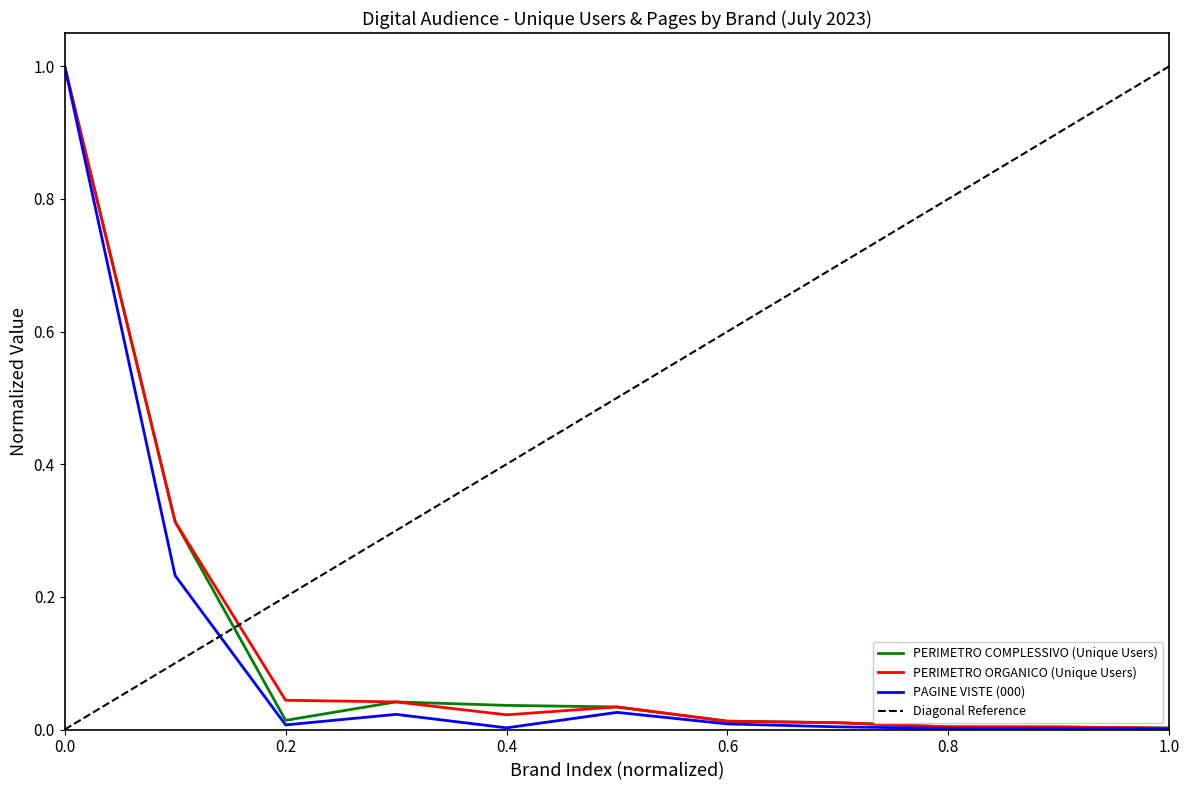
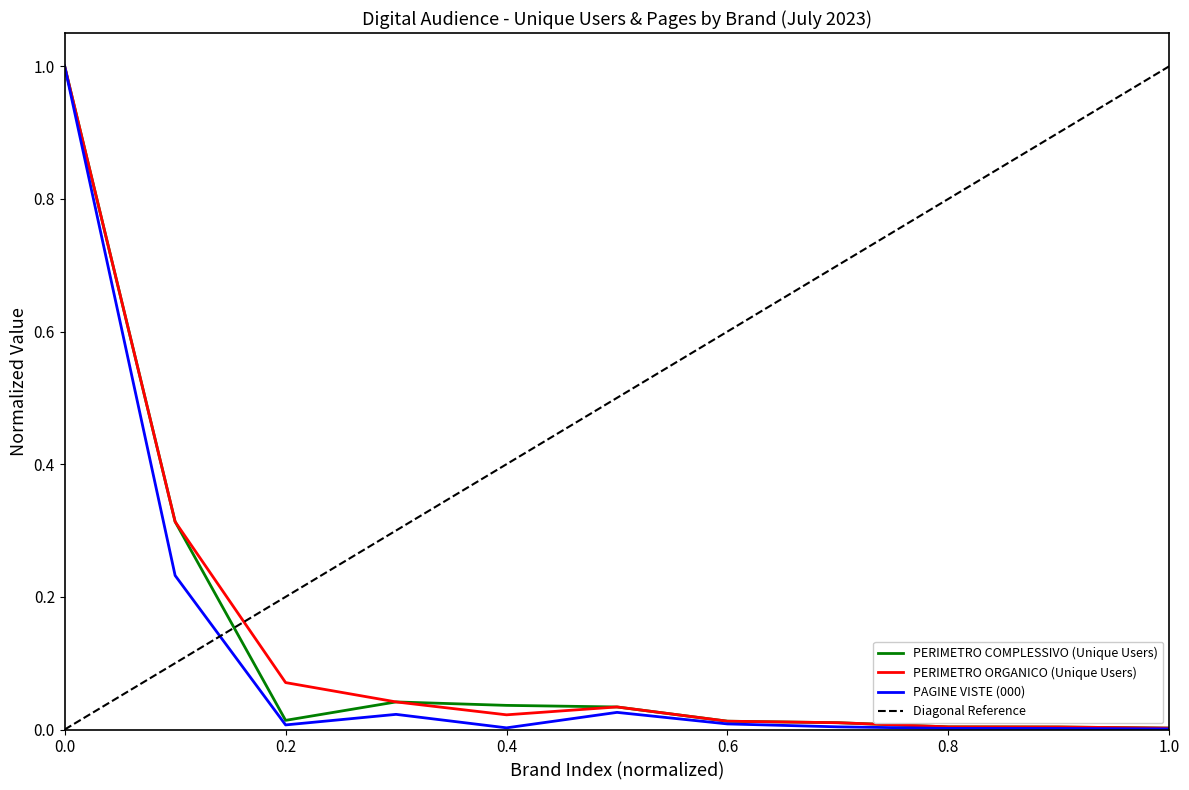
  {
    "PERIMETRO COMPLESSIVO (Unique Users)": {
      "0.2": 0.01,
      "0.4": 0.04
    },
    "PERIMETRO ORGANICO (Unique Users)": {
-     "0.2": 0.04,
+     "0.2": 0.07,
      "0.4": 0.02
    },
    "PAGINE VISTE (000)": {
      "0.2": 0.01,
      "0.4": 0.00,
      "0.6": 0.01
    },
    "Diagonal Reference": {
      "0.0": 0.00,
      "1.0": 1.00
    }
  }
